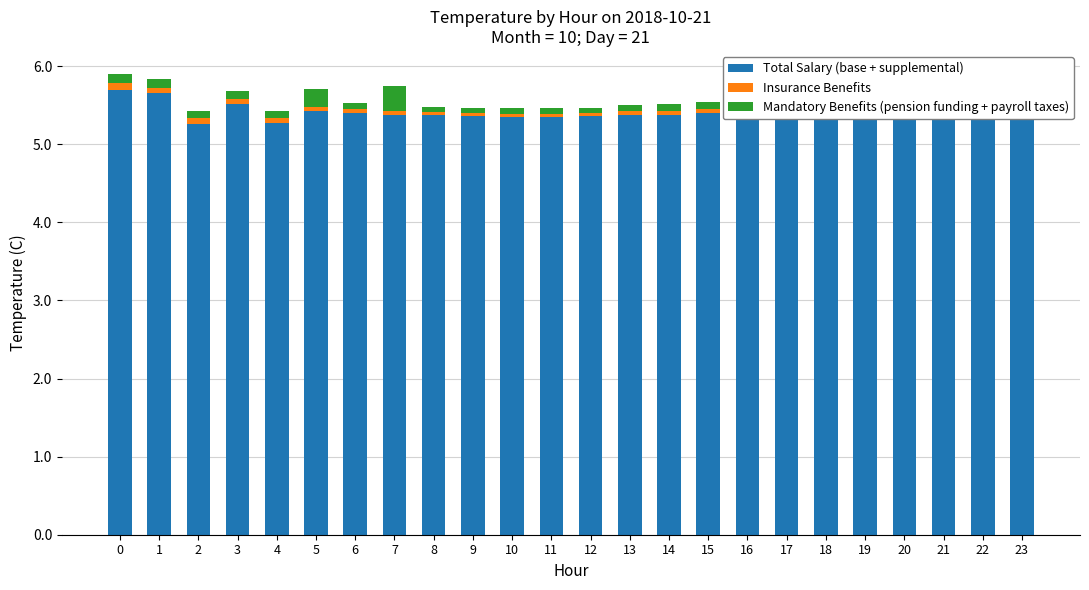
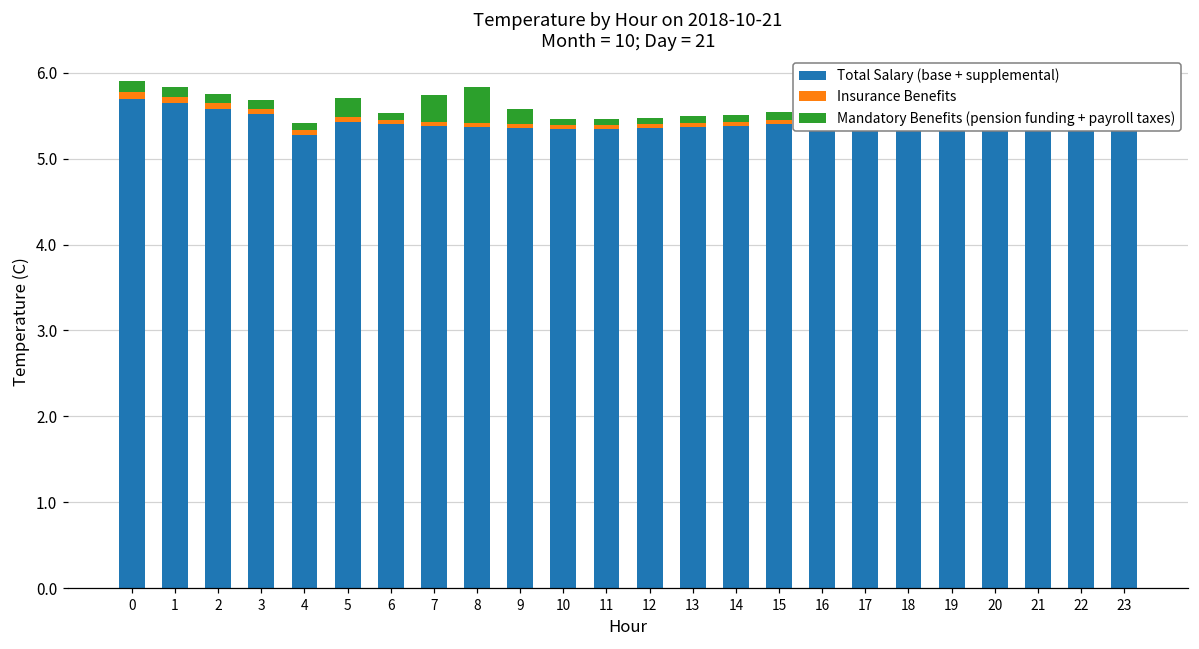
  {
    "Total Salary (base + supplemental)": {
      "0": 5.7,
      "1": 5.7,
-     "2": 5.3,
+     "2": 5.6,
      "3": 5.5,
      "4": 5.3,
      "5": 5.4,
      "6": 5.4,
      "7": 5.4,
      "8": 5.4,
      "9": 5.4,
      "10": 5.4,
      "11": 5.4,
      "12": 5.4,
      "13": 5.4,
      "14": 5.4,
      "15": 5.4
    },
    "Insurance Benefits": {
      "0": 0.1,
      "1": 0.1,
      "2": 0.1,
      "3": 0.1,
      "4": 0.1,
      "5": 0.0,
      "6": 0.0,
      "7": 0.0,
      "8": 0.0,
      "9": 0.0,
      "10": 0.0,
      "11": 0.0,
      "12": 0.0,
      "13": 0.0,
      "14": 0.0,
      "15": 0.0
    },
    "Mandatory Benefits (pension funding + payroll taxes)": {
      "0": 0.1,
      "1": 0.1,
      "2": 0.1,
      "3": 0.1,
      "4": 0.1,
      "5": 0.2,
      "6": 0.1,
      "7": 0.3,
-     "8": 0.1,
-     "9": 0.1,
+     "8": 0.4,
+     "9": 0.2,
      "10": 0.1,
      "11": 0.1,
      "12": 0.1,
      "13": 0.1,
      "14": 0.1,
      "15": 0.1
    }
  }
